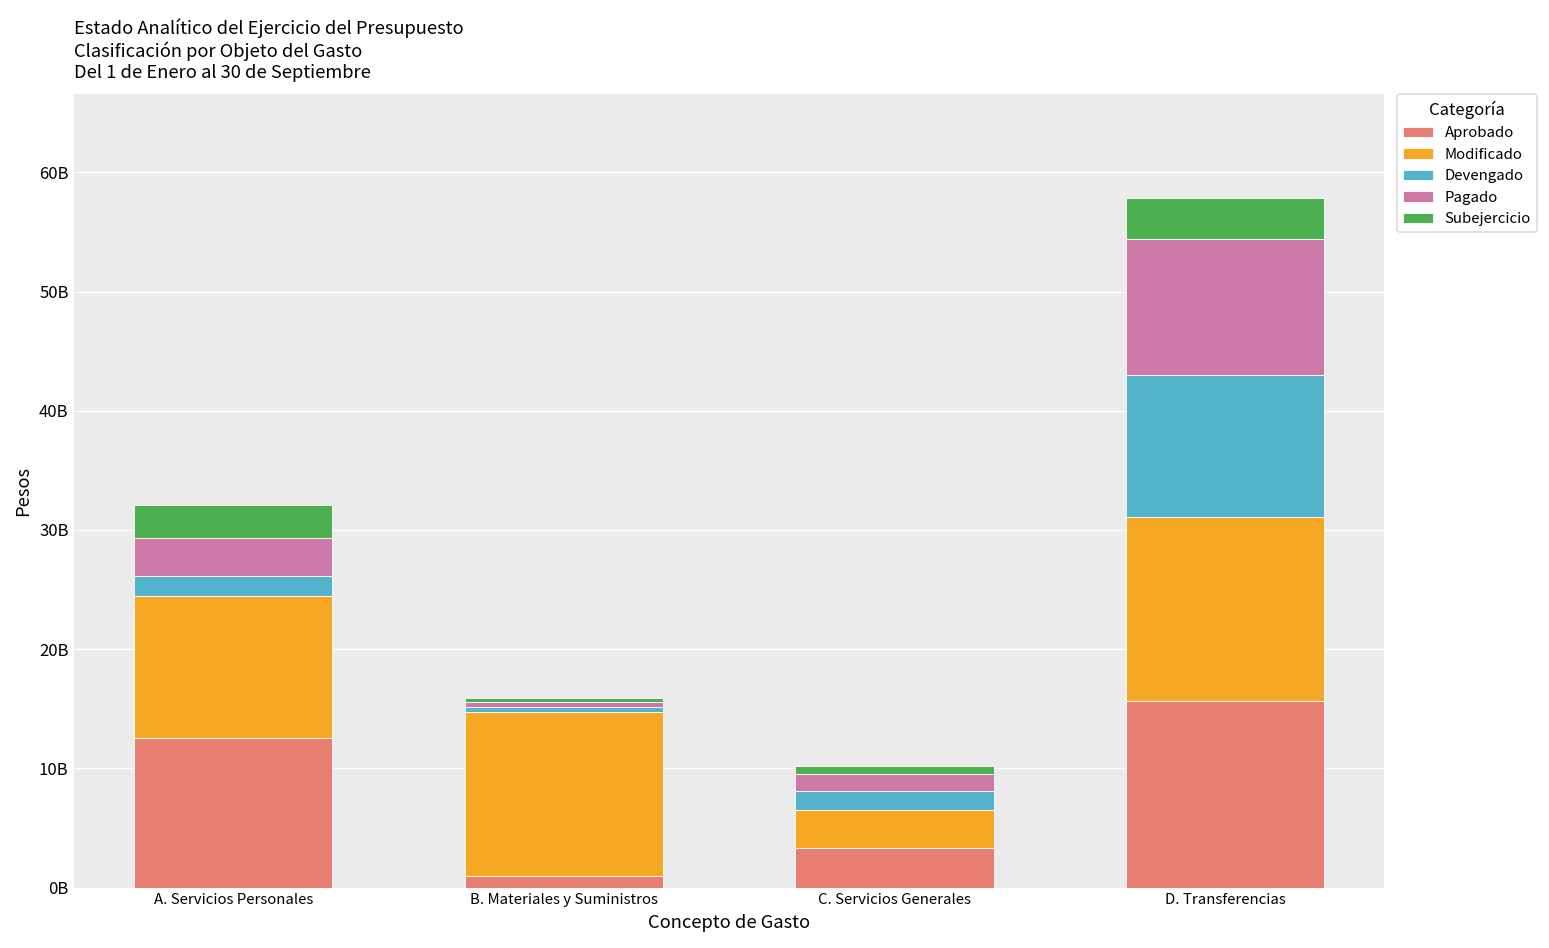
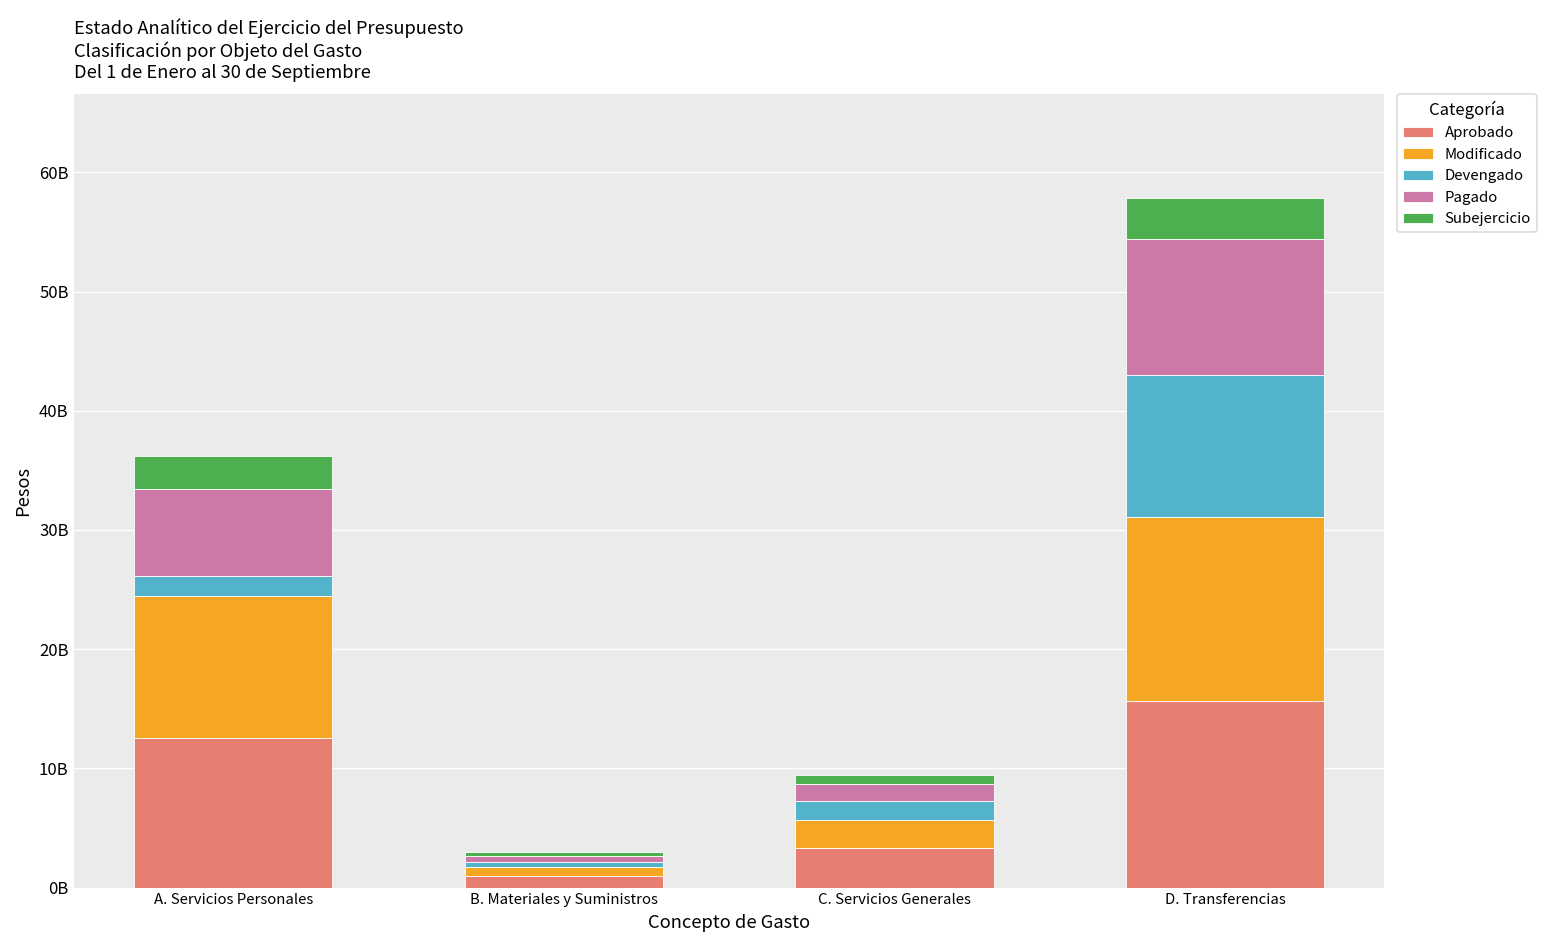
  {
    "Aprobado": {
      "A. Servicios Personales": 13000000000,
      "B. Materiales y Suministros": 1000000000,
      "C. Servicios Generales": 3000000000,
      "D. Transferencias": 16000000000
    },
    "Modificado": {
      "A. Servicios Personales": 12000000000,
-     "B. Materiales y Suministros": 14000000000,
-     "C. Servicios Generales": 3000000000,
+     "B. Materiales y Suministros": 1000000000,
+     "C. Servicios Generales": 2000000000,
      "D. Transferencias": 15000000000
    },
    "Devengado": {
      "A. Servicios Personales": 2000000000,
      "B. Materiales y Suministros": 0,
      "C. Servicios Generales": 2000000000,
      "D. Transferencias": 12000000000
    },
    "Pagado": {
-     "A. Servicios Personales": 3000000000,
+     "A. Servicios Personales": 7000000000,
      "B. Materiales y Suministros": 0,
      "C. Servicios Generales": 1000000000,
      "D. Transferencias": 11000000000
    },
    "Subejercicio": {
      "A. Servicios Personales": 3000000000,
      "B. Materiales y Suministros": 0,
      "C. Servicios Generales": 1000000000,
      "D. Transferencias": 3000000000
    }
  }
